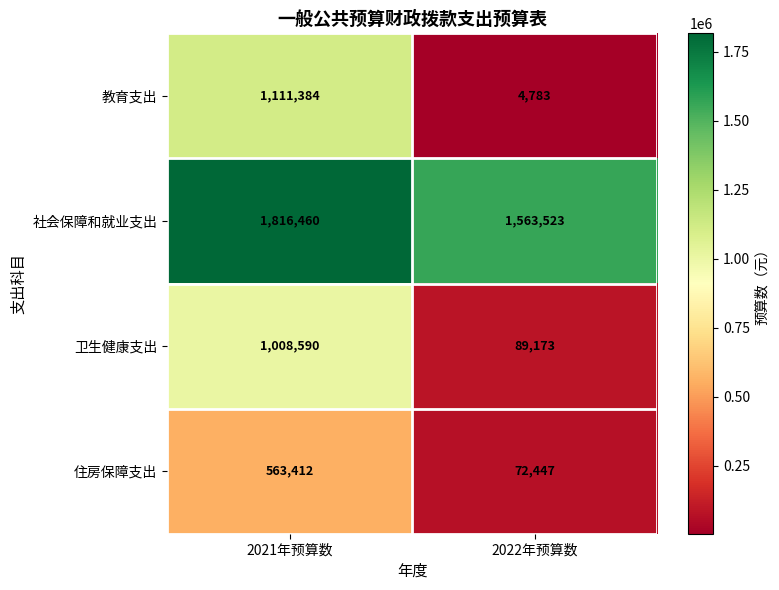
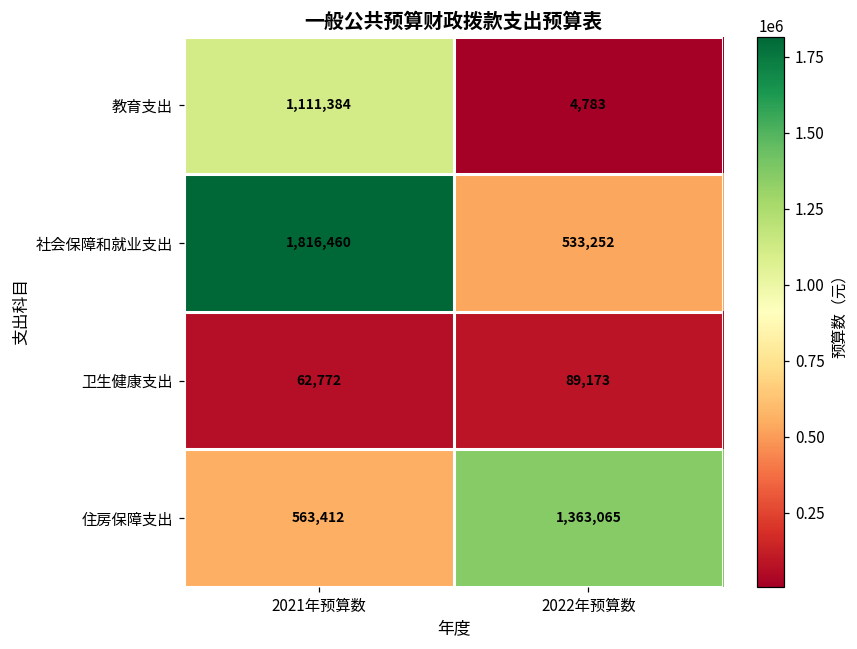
  {
    "教育支出": {
      "2021年预算数": "1,111,384",
      "2022年预算数": "4,783"
    },
    "社会保障和就业支出": {
      "2021年预算数": "1,816,460",
-     "2022年预算数": "1,563,523"
+     "2022年预算数": "533,252"
    },
    "卫生健康支出": {
-     "2021年预算数": "1,008,590",
+     "2021年预算数": "62,772",
      "2022年预算数": "89,173"
    },
    "住房保障支出": {
      "2021年预算数": "563,412",
-     "2022年预算数": "72,447"
+     "2022年预算数": "1,363,065"
    }
  }
